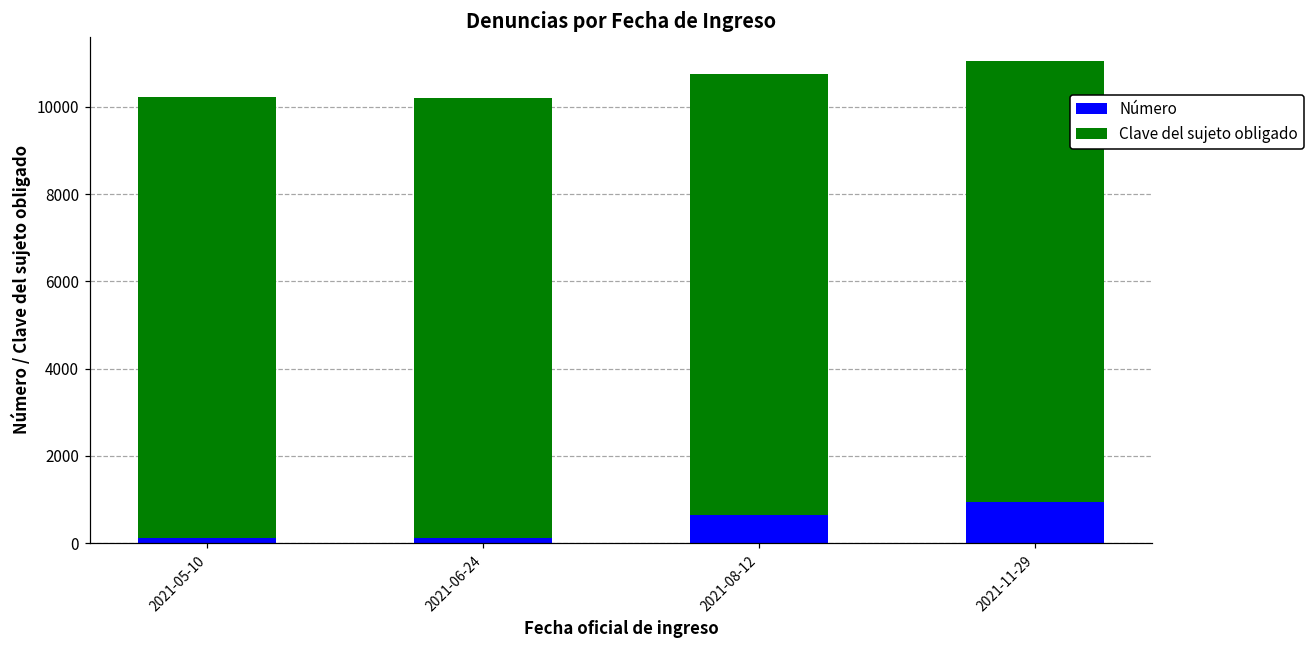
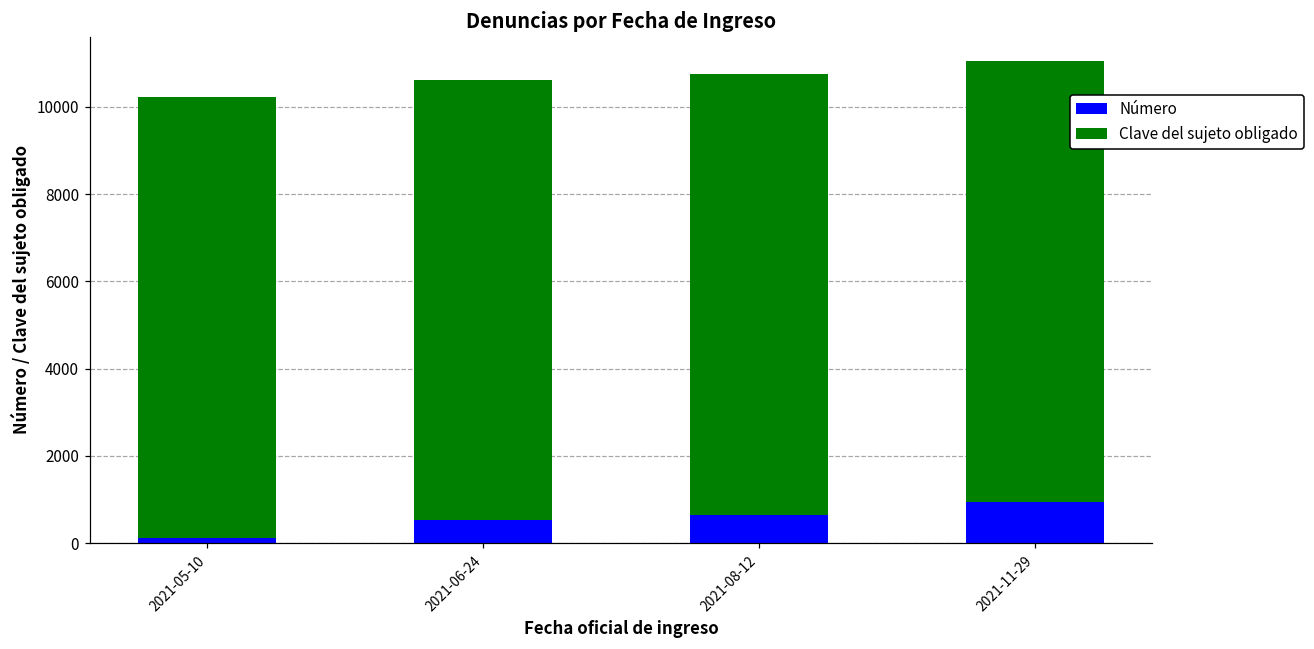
  {
    "Número": {
      "2021-05-10": 100,
-     "2021-06-24": 100,
+     "2021-06-24": 500,
      "2021-08-12": 600,
      "2021-11-29": 1000
    },
    "Clave del sujeto obligado": {
      "2021-05-10": 10100,
      "2021-06-24": 10100,
      "2021-08-12": 10100,
      "2021-11-29": 10100
    }
  }
